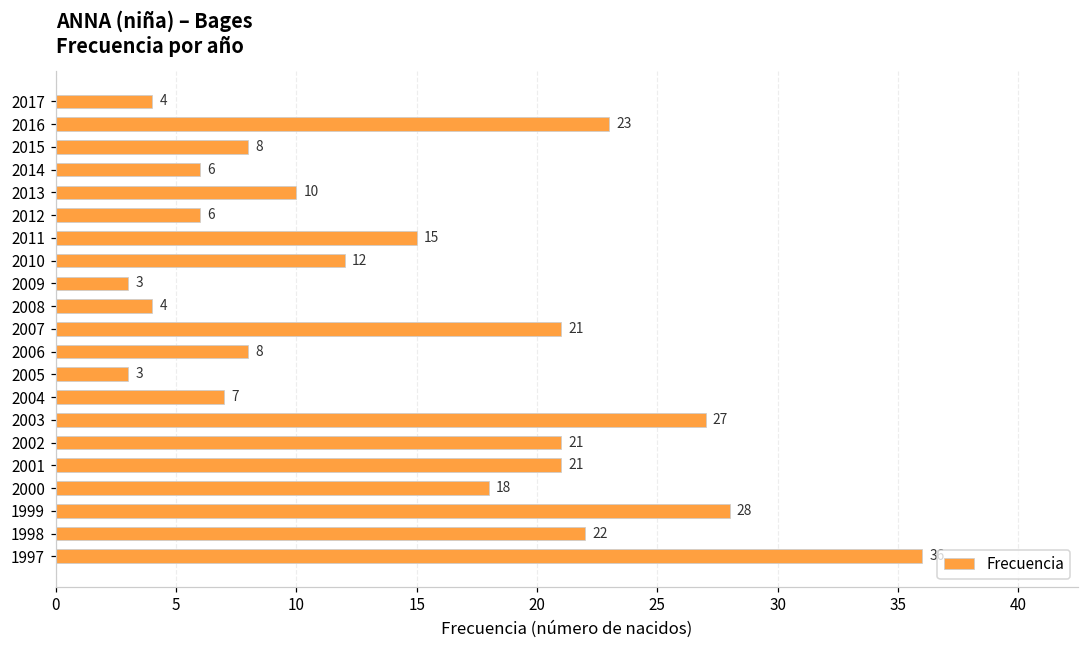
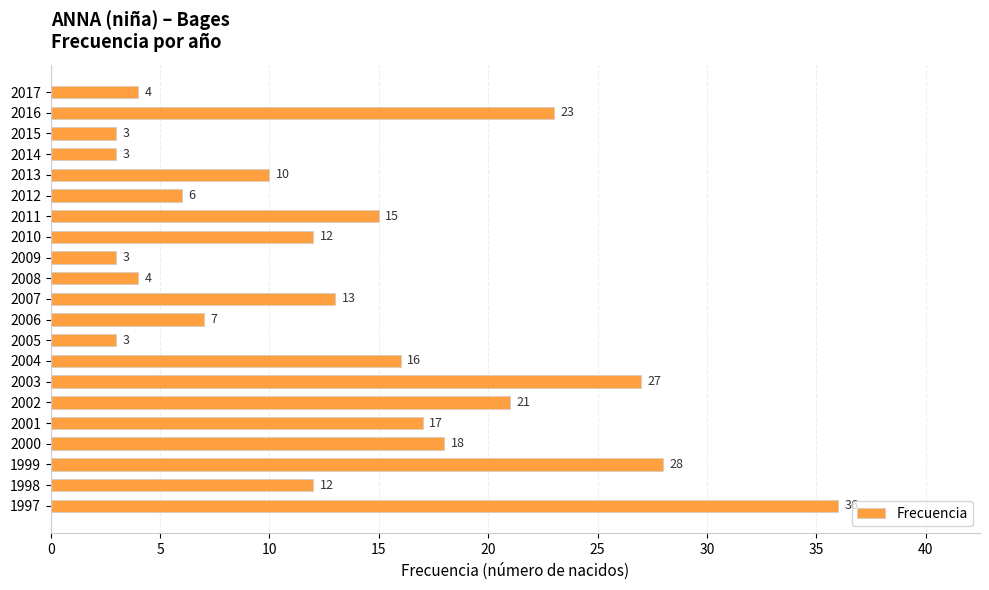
  {
    "2017": 4,
    "2016": 23,
-   "2015": 8,
-   "2014": 6,
+   "2015": 3,
+   "2014": 3,
    "2013": 10,
    "2012": 6,
    "2011": 15,
    "2010": 12,
    "2009": 3,
    "2008": 4,
-   "2007": 21,
-   "2006": 8,
+   "2007": 13,
+   "2006": 7,
    "2005": 3,
-   "2004": 7,
+   "2004": 16,
    "2003": 27,
    "2002": 21,
-   "2001": 21,
+   "2001": 17,
    "2000": 18,
    "1999": 28,
-   "1998": 22
+   "1998": 12
  }
